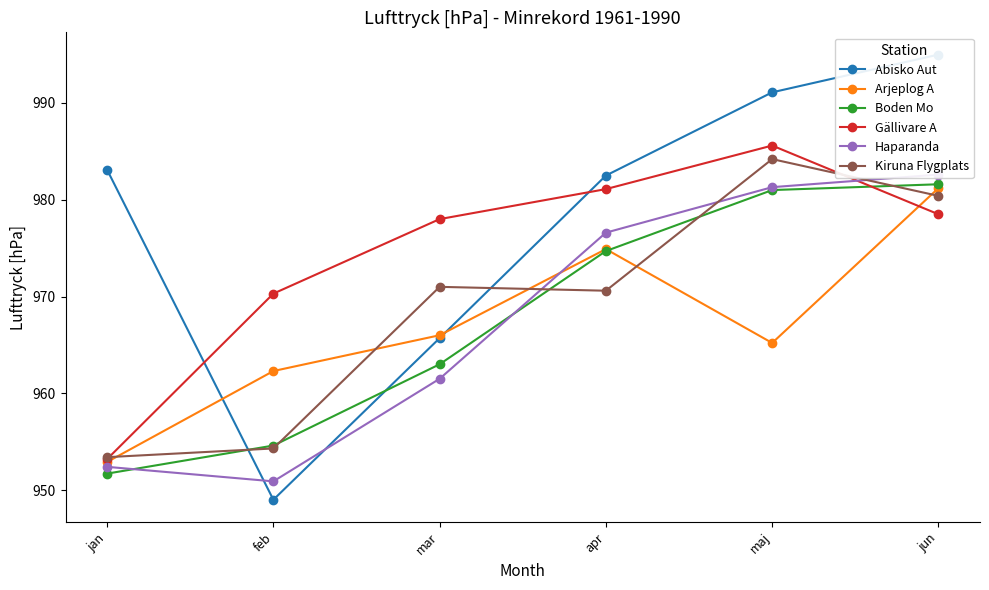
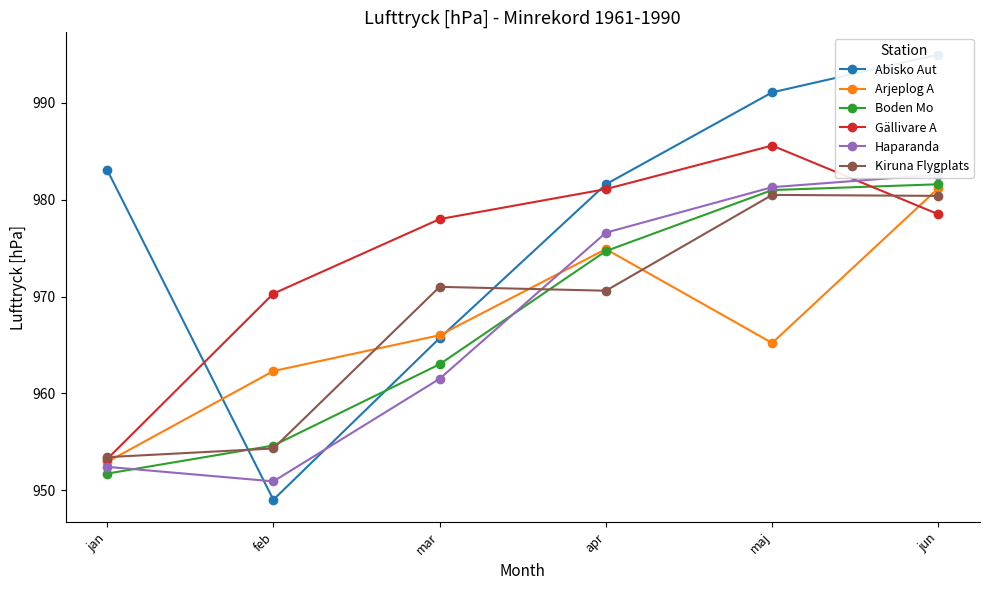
  {
    "Abisko Aut": {
      "jan": 983,
      "feb": 949,
      "mar": 966,
-     "apr": 983,
+     "apr": 982,
      "maj": 991
    },
    "Arjeplog A": {
      "jan": 953,
      "feb": 962,
      "mar": 966,
      "maj": 965,
      "jun": 981
    },
    "Boden Mo": {
      "jan": 952,
      "feb": 955,
      "mar": 963,
      "maj": 981,
      "jun": 982
    },
    "Gällivare A": {
      "feb": 970,
      "mar": 978,
      "apr": 981,
      "maj": 986,
      "jun": 979
    },
    "Haparanda": {
      "jan": 952,
      "feb": 951,
      "mar": 962,
      "apr": 977,
      "maj": 981
    },
    "Kiruna Flygplats": {
      "feb": 954,
      "mar": 971,
      "apr": 971,
-     "maj": 984,
+     "maj": 981,
      "jun": 980
    }
  }
